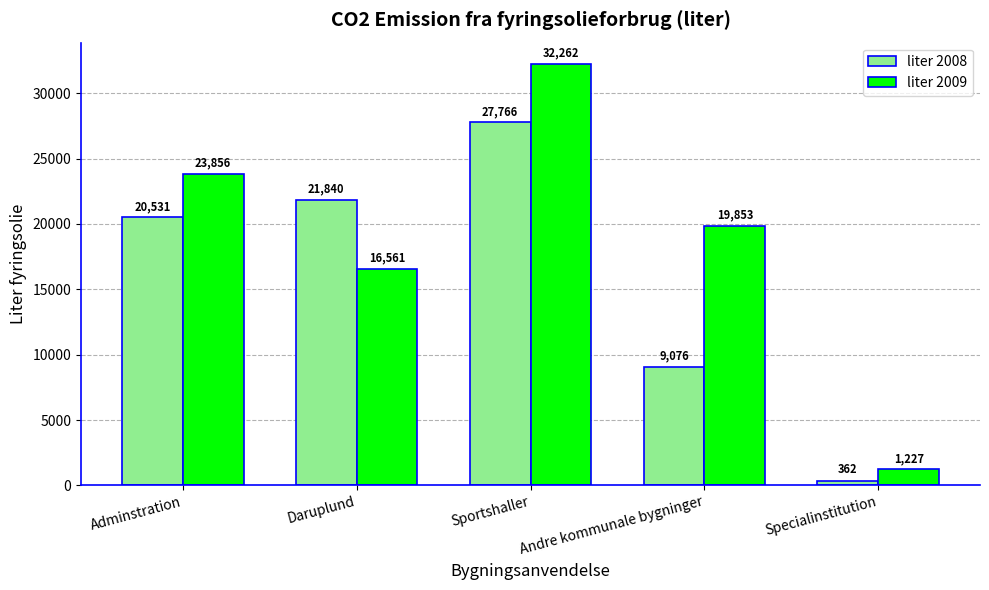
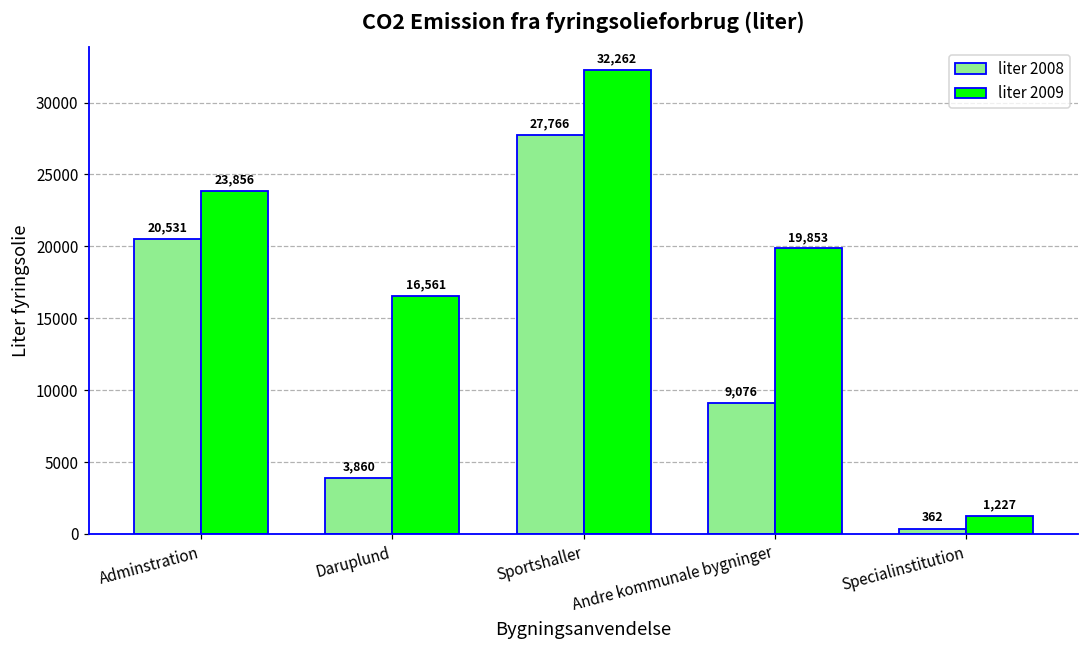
  {
    "liter 2008": {
      "Adminstration": "20,531",
-     "Daruplund": "21,840",
+     "Daruplund": "3,860",
      "Sportshaller": "27,766",
      "Andre kommunale bygninger": "9,076",
      "Specialinstitution": "362"
    },
    "liter 2009": {
      "Adminstration": "23,856",
      "Daruplund": "16,561",
      "Sportshaller": "32,262",
      "Andre kommunale bygninger": "19,853",
      "Specialinstitution": "1,227"
    }
  }
